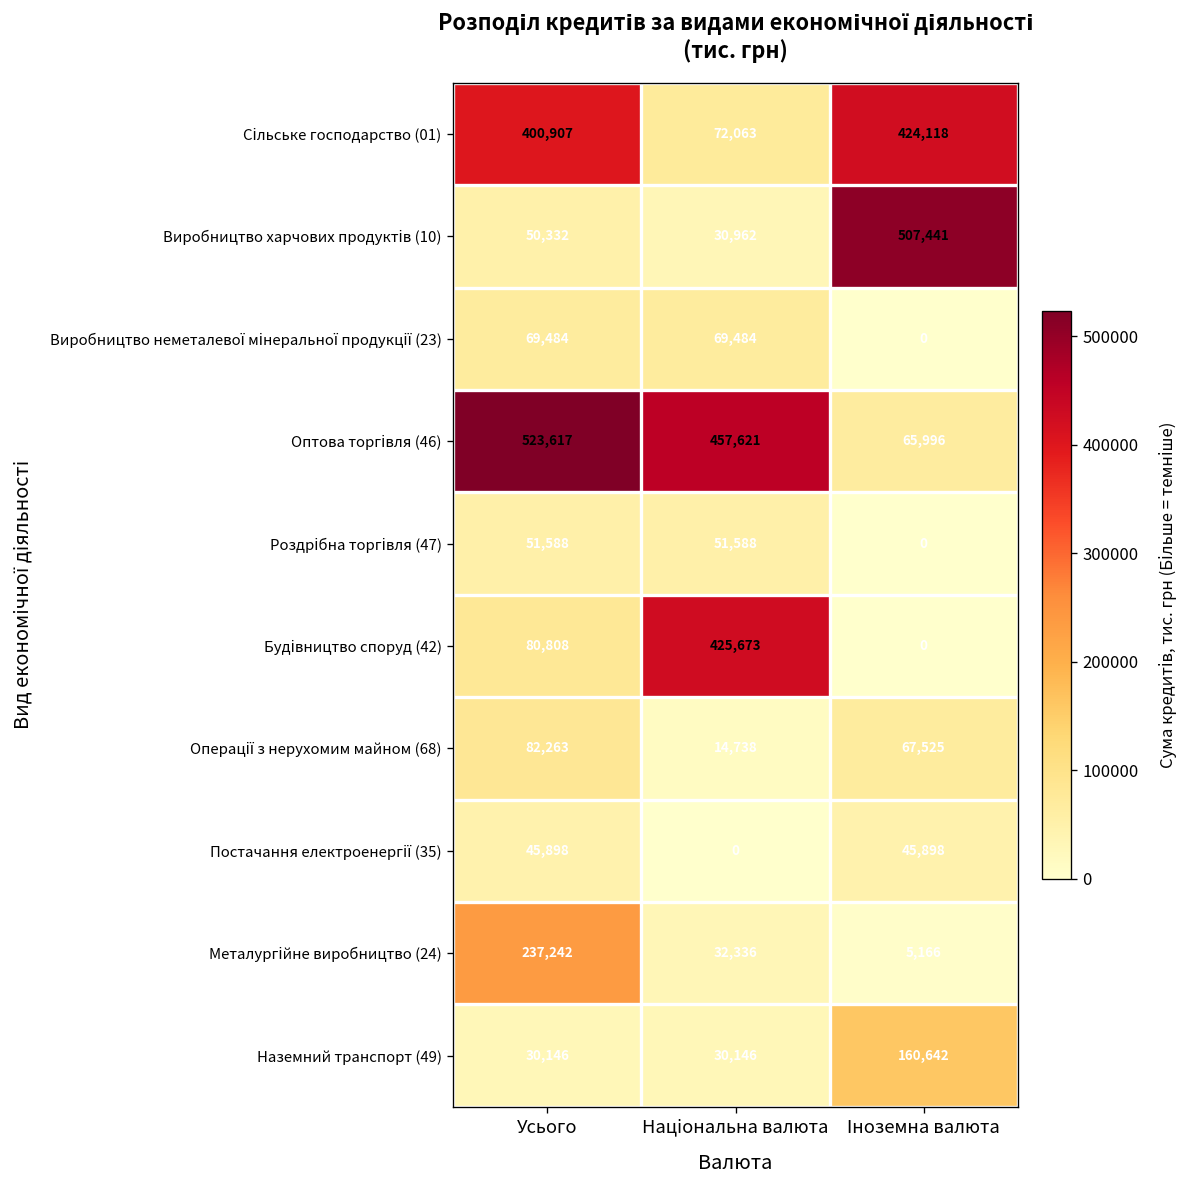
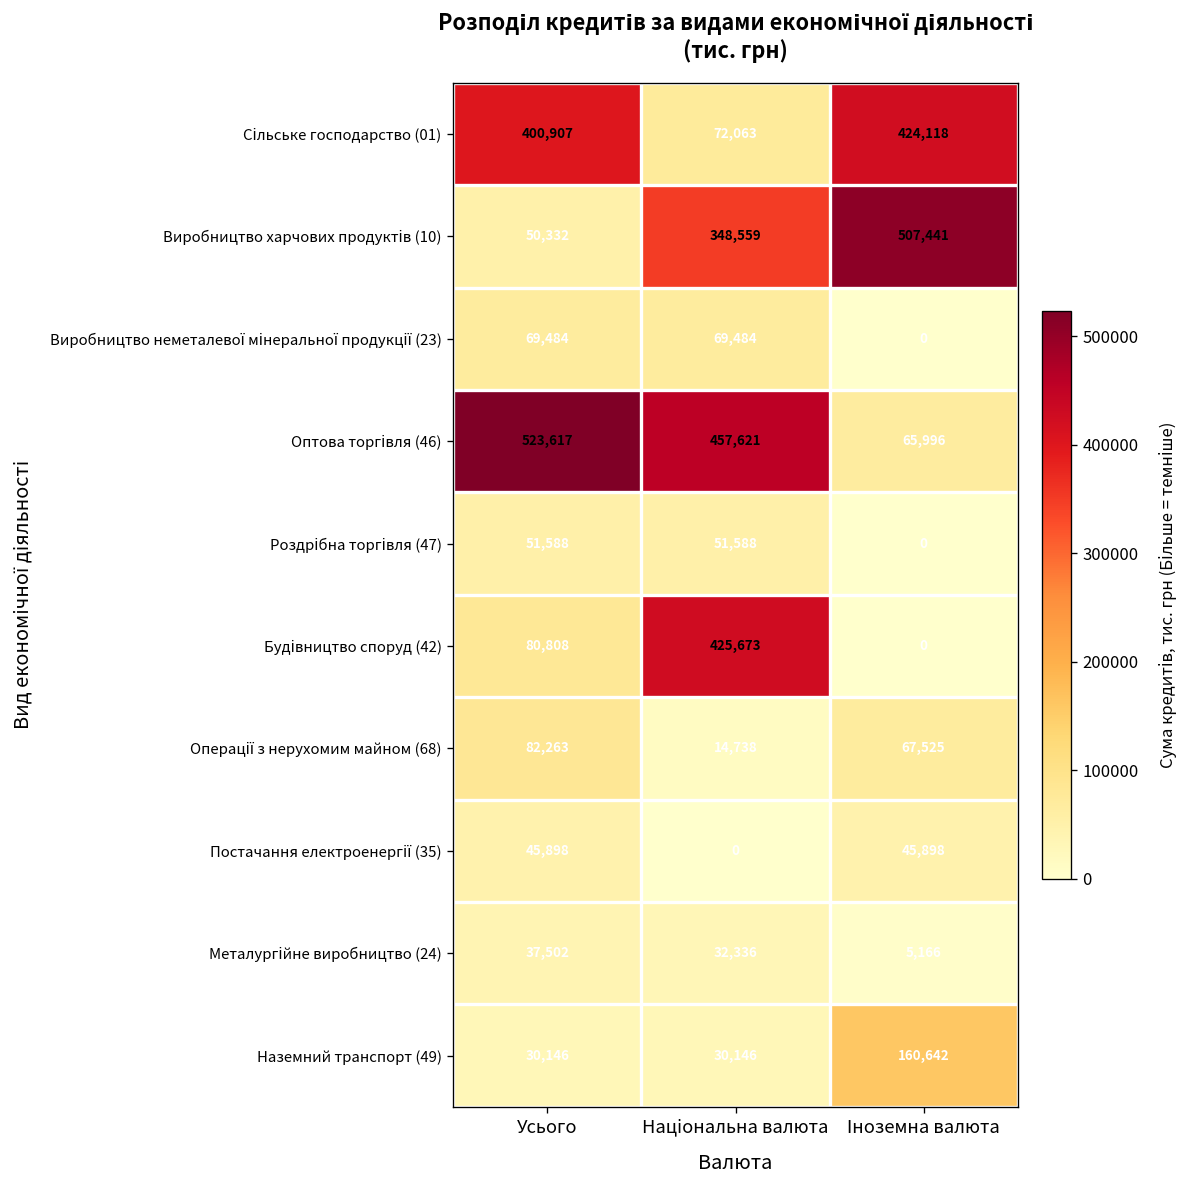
  {
    "Сільське господарство (01)": {
      "Усього": "400,907",
      "Національна валюта": "72,063",
      "Іноземна валюта": "424,118"
    },
    "Виробництво харчових продуктів (10)": {
      "Усього": "50,332",
-     "Національна валюта": "30,962",
+     "Національна валюта": "348,559",
      "Іноземна валюта": "507,441"
    },
    "Виробництво неметалевої мінеральної продукції (23)": {
      "Усього": "69,484",
      "Національна валюта": "69,484",
      "Іноземна валюта": "0"
    },
    "Оптова торгівля (46)": {
      "Усього": "523,617",
      "Національна валюта": "457,621",
      "Іноземна валюта": "65,996"
    },
    "Роздрібна торгівля (47)": {
      "Усього": "51,588",
      "Національна валюта": "51,588",
      "Іноземна валюта": "0"
    },
    "Будівництво споруд (42)": {
      "Усього": "80,808",
      "Національна валюта": "425,673",
      "Іноземна валюта": "0"
    },
    "Операції з нерухомим майном (68)": {
      "Усього": "82,263",
      "Національна валюта": "14,738",
      "Іноземна валюта": "67,525"
    },
    "Постачання електроенергії (35)": {
      "Усього": "45,898",
      "Національна валюта": "0",
      "Іноземна валюта": "45,898"
    },
    "Металургійне виробництво (24)": {
-     "Усього": "237,242",
+     "Усього": "37,502",
      "Національна валюта": "32,336",
      "Іноземна валюта": "5,166"
    },
    "Наземний транспорт (49)": {
      "Усього": "30,146",
      "Національна валюта": "30,146",
      "Іноземна валюта": "160,642"
    }
  }
